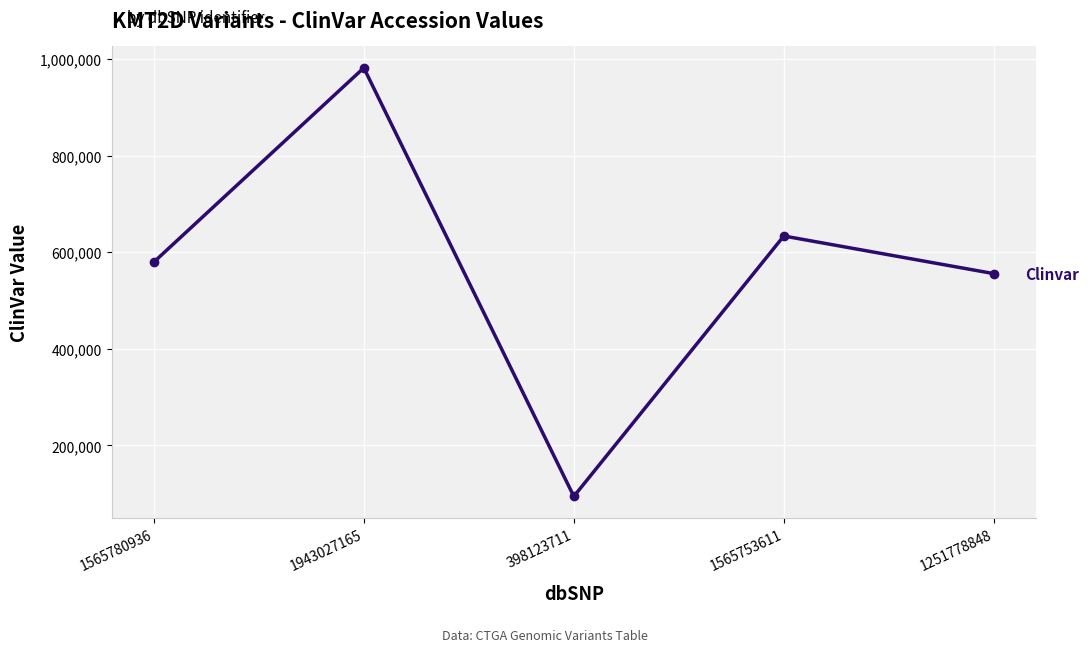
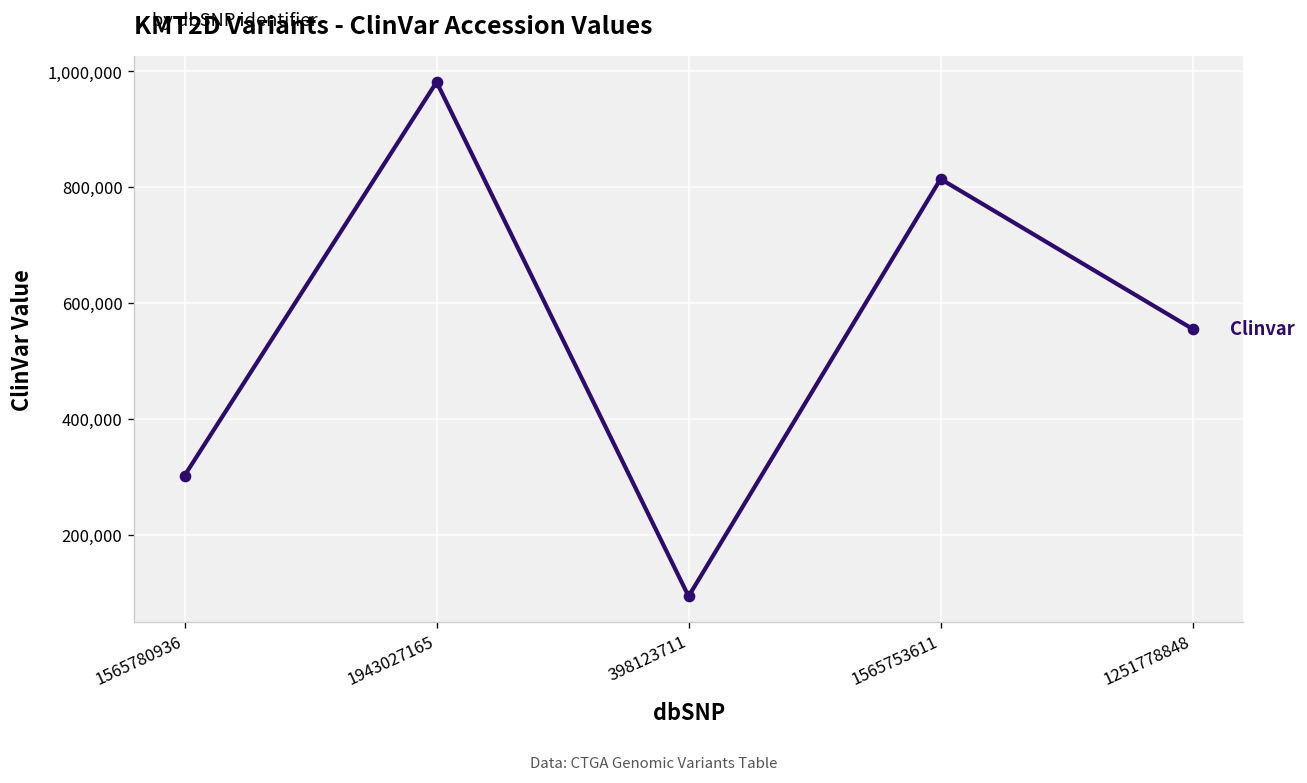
  {
-   "1565780936": "580,000",
+   "1565780936": "300,000",
    "1943027165": "980,000",
    "398123711": "90,000",
-   "1565753611": "630,000",
+   "1565753611": "810,000",
    "1251778848": "560,000"
  }
